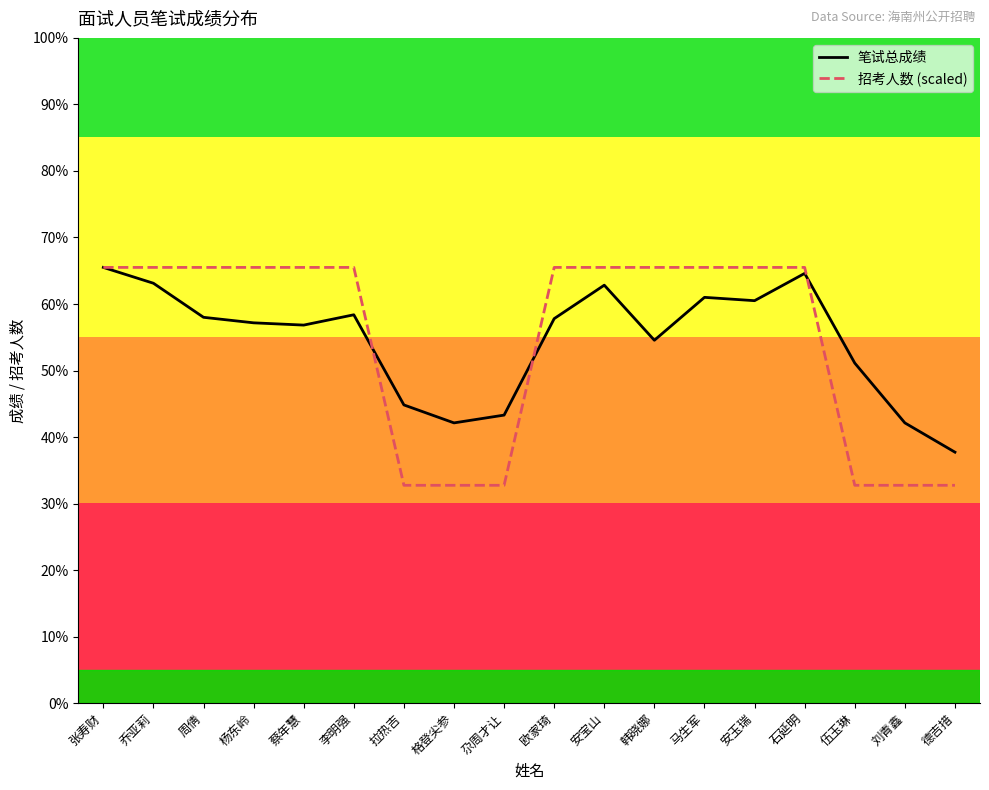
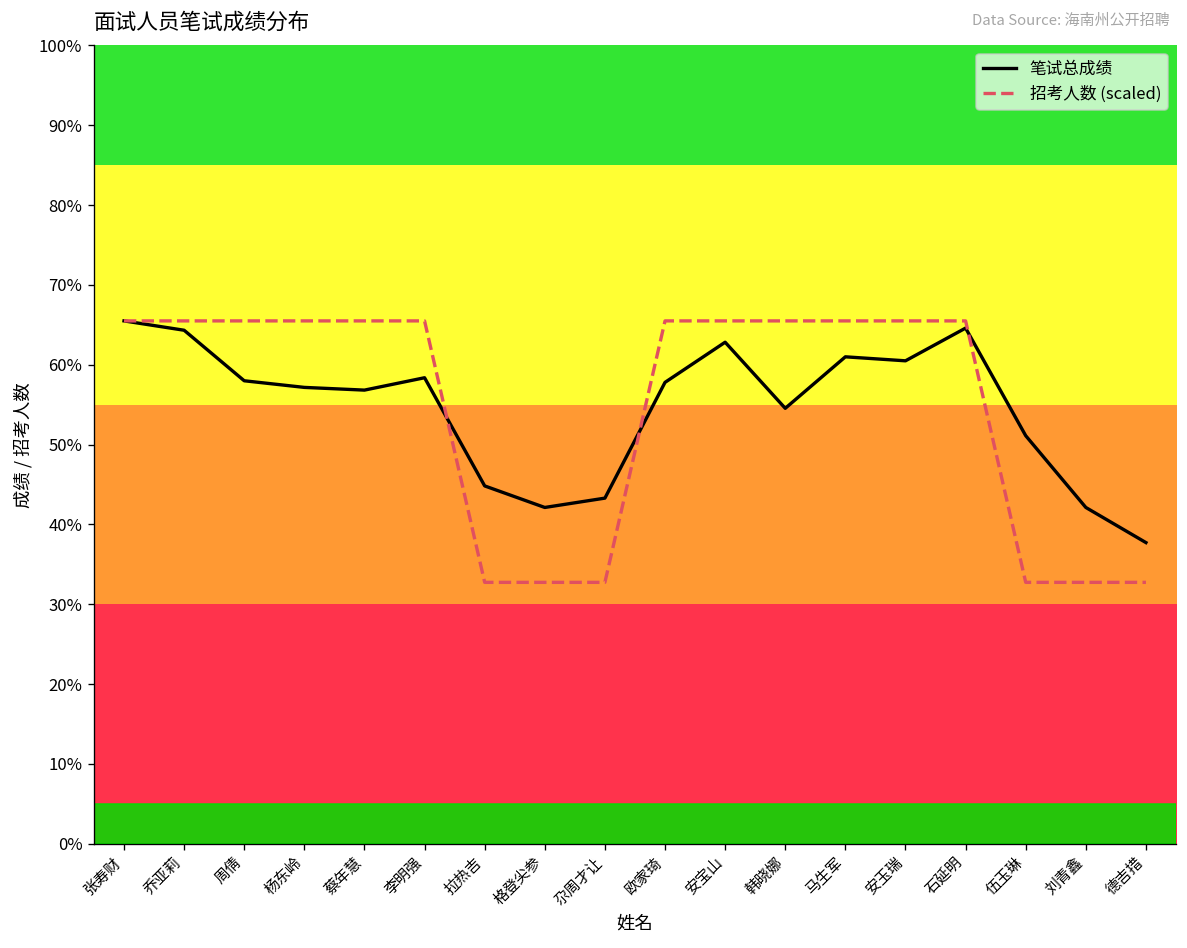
  {
    "笔试总成绩": {
-     "乔亚莉": "63%",
+     "乔亚莉": "64%",
      "周倩": "58%",
      "杨东岭": "57%",
      "蔡年慧": "57%",
      "李明强": "58%",
      "拉热吉": "45%",
      "格登尖参": "42%",
      "尕周才让": "43%",
      "欧家琦": "58%",
      "安宝山": "63%",
      "韩晓娜": "55%",
      "马生军": "61%",
      "安玉瑞": "61%",
      "石延明": "65%",
      "伍玉琳": "51%",
      "刘青鑫": "42%",
      "德吉措": "38%"
    },
    "招考人数 (scaled)": {
      "乔亚莉": "66%",
      "周倩": "66%",
      "杨东岭": "66%",
      "蔡年慧": "66%",
      "李明强": "66%",
      "拉热吉": "33%",
      "格登尖参": "33%",
      "尕周才让": "33%",
      "欧家琦": "66%",
      "安宝山": "66%",
      "韩晓娜": "66%",
      "马生军": "66%",
      "安玉瑞": "66%",
      "石延明": "66%",
      "伍玉琳": "33%",
      "刘青鑫": "33%",
      "德吉措": "33%"
    }
  }
